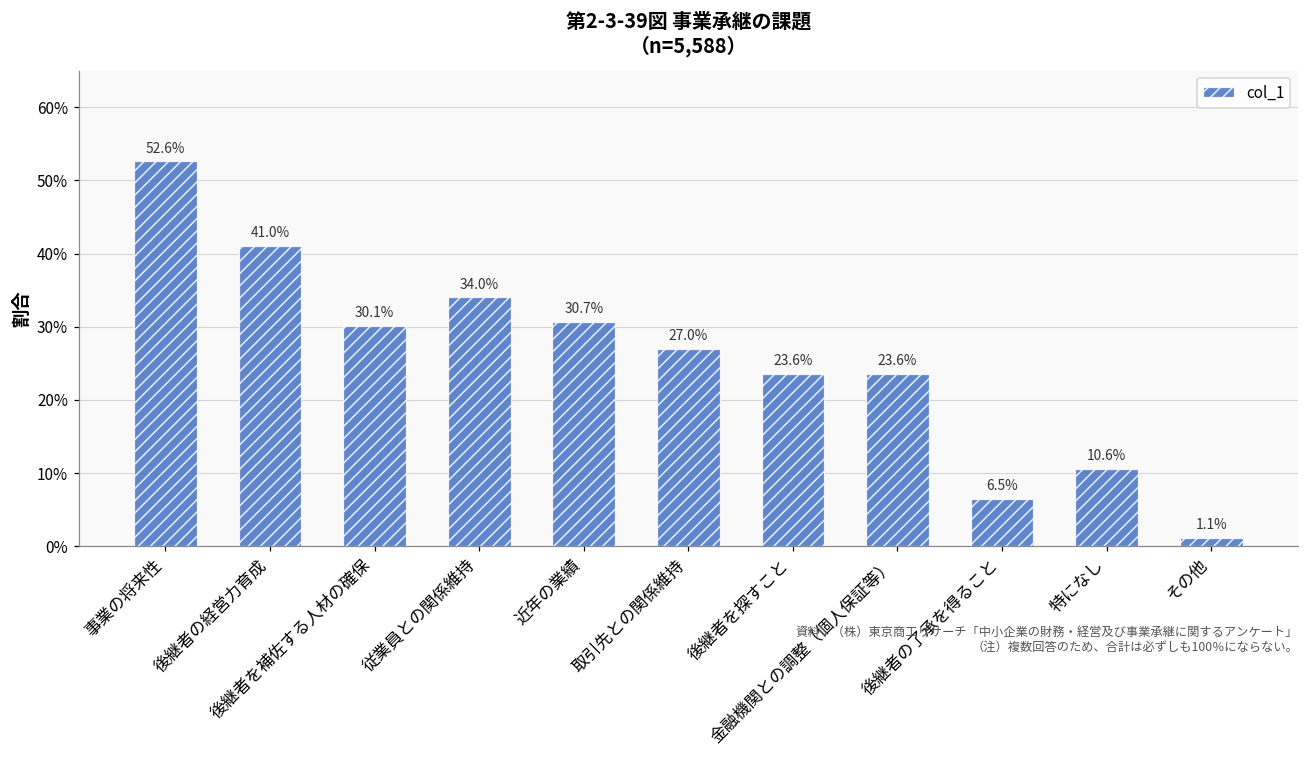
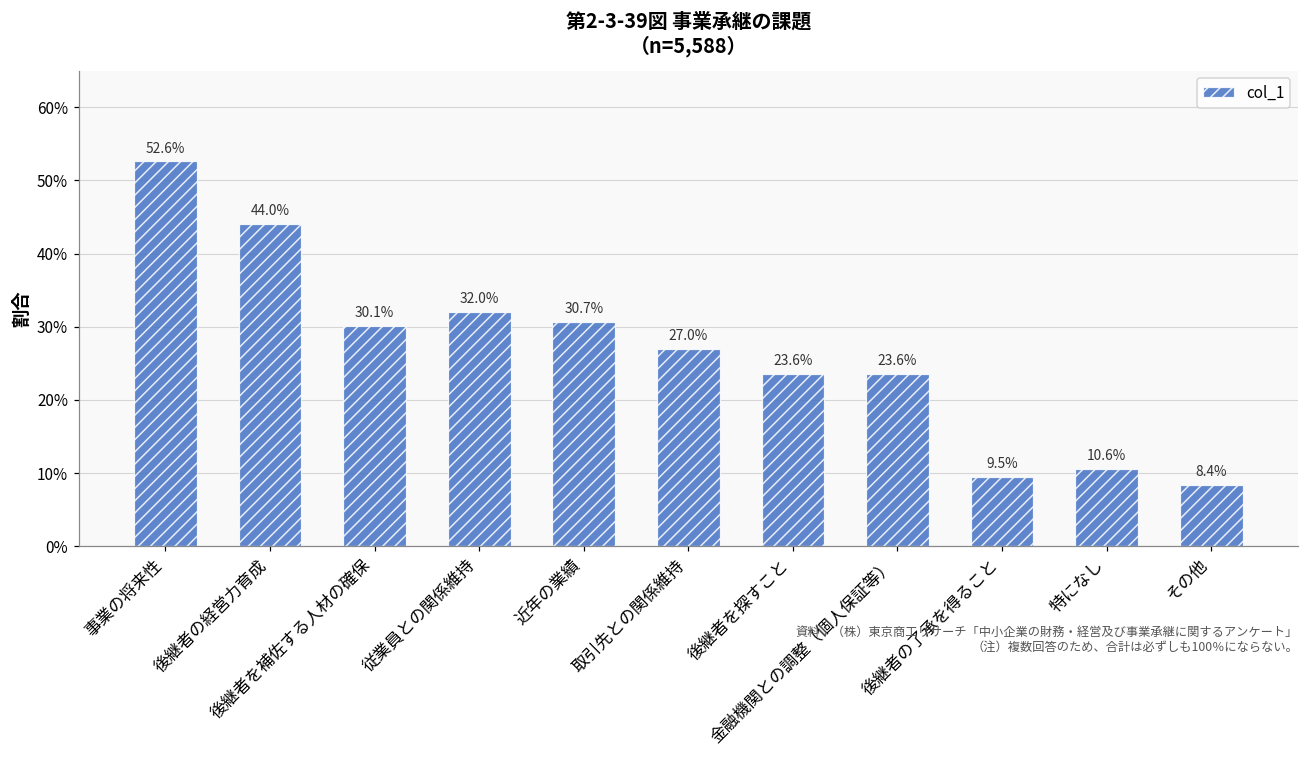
  {
    "事業の将来性": "52.6%",
-   "後継者の経営力育成": "41.0%",
+   "後継者の経営力育成": "44.0%",
    "後継者を補佐する人材の確保": "30.1%",
-   "従業員との関係維持": "34.0%",
+   "従業員との関係維持": "32.0%",
    "近年の業績": "30.7%",
    "取引先との関係維持": "27.0%",
    "後継者を探すこと": "23.6%",
    "金融機関との調整（個人保証等）": "23.6%",
-   "後継者の了承を得ること": "6.5%",
+   "後継者の了承を得ること": "9.5%",
    "特になし": "10.6%",
-   "その他": "1.1%"
+   "その他": "8.4%"
  }
